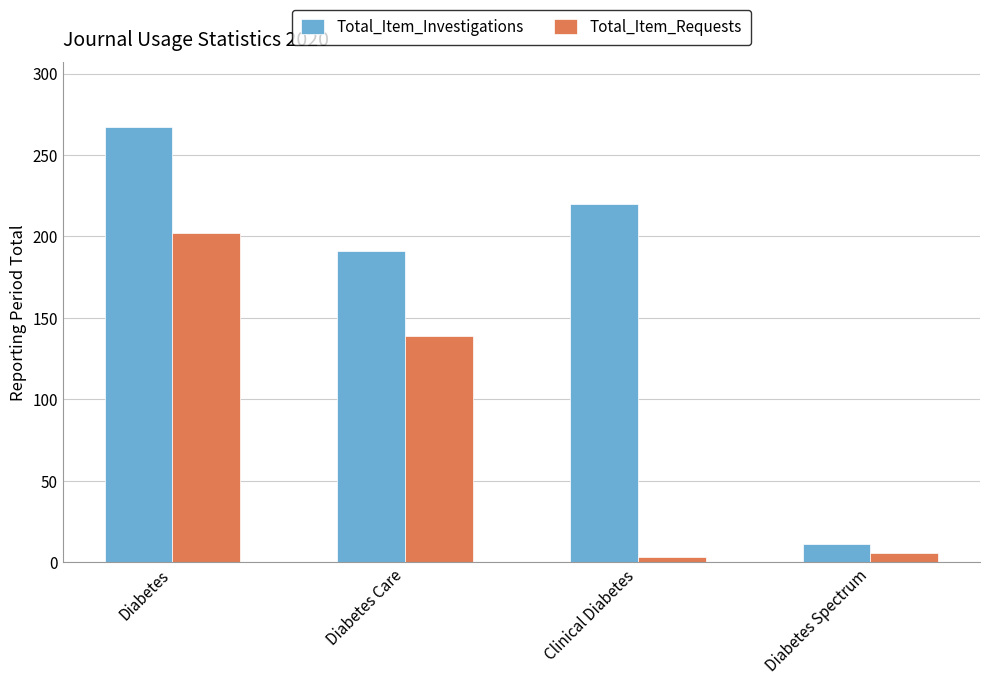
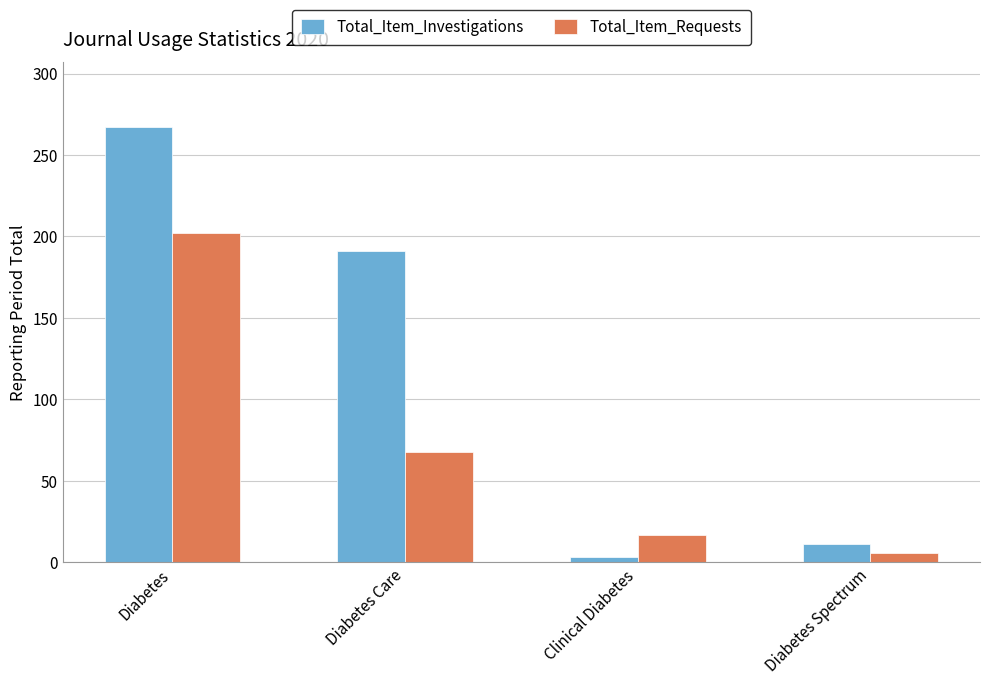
  {
    "Total_Item_Investigations": {
      "Diabetes": 267,
      "Diabetes Care": 191,
-     "Clinical Diabetes": 220,
+     "Clinical Diabetes": 3,
      "Diabetes Spectrum": 11
    },
    "Total_Item_Requests": {
      "Diabetes": 202,
-     "Diabetes Care": 139,
-     "Clinical Diabetes": 3,
+     "Diabetes Care": 68,
+     "Clinical Diabetes": 17,
      "Diabetes Spectrum": 6
    }
  }
